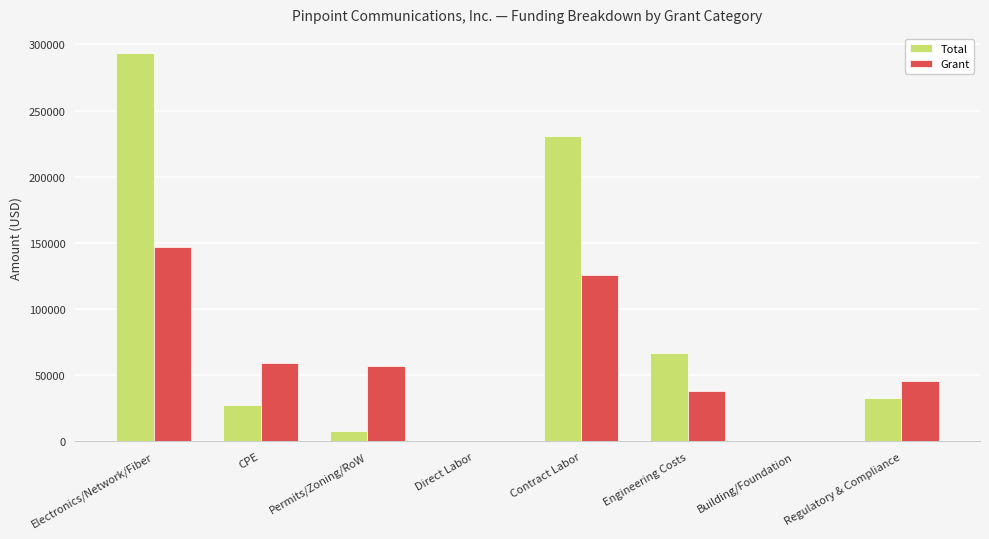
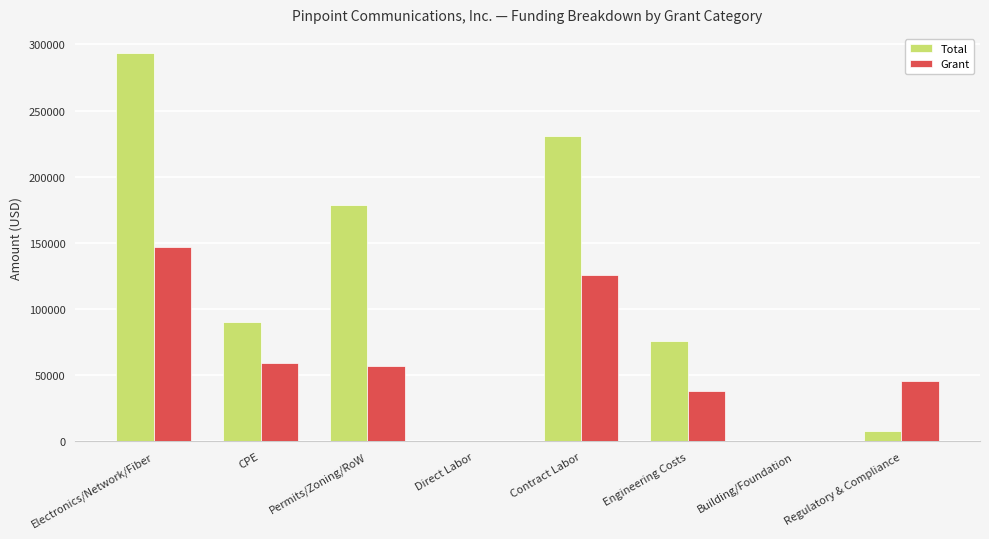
  {
    "Total": {
      "Electronics/Network/Fiber": 293000,
-     "CPE": 28000,
-     "Permits/Zoning/RoW": 8000,
+     "CPE": 90000,
+     "Permits/Zoning/RoW": 179000,
      "Direct Labor": 0,
      "Contract Labor": 230000,
-     "Engineering Costs": 66000,
+     "Engineering Costs": 76000,
      "Building/Foundation": 0,
-     "Regulatory & Compliance": 33000
+     "Regulatory & Compliance": 8000
    },
    "Grant": {
      "Electronics/Network/Fiber": 147000,
      "CPE": 59000,
      "Permits/Zoning/RoW": 57000,
      "Direct Labor": 0,
      "Contract Labor": 126000,
      "Engineering Costs": 38000,
      "Building/Foundation": 0,
      "Regulatory & Compliance": 45000
    }
  }
